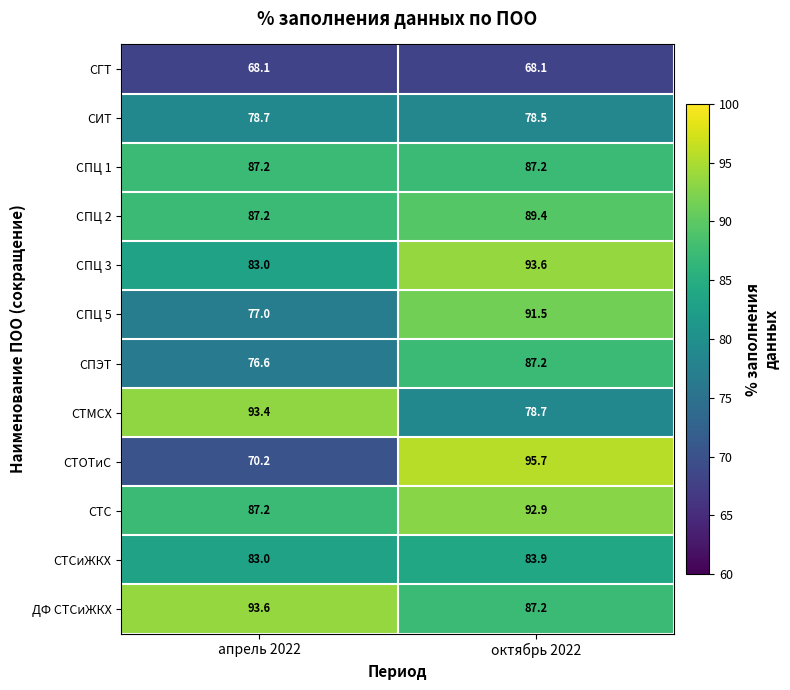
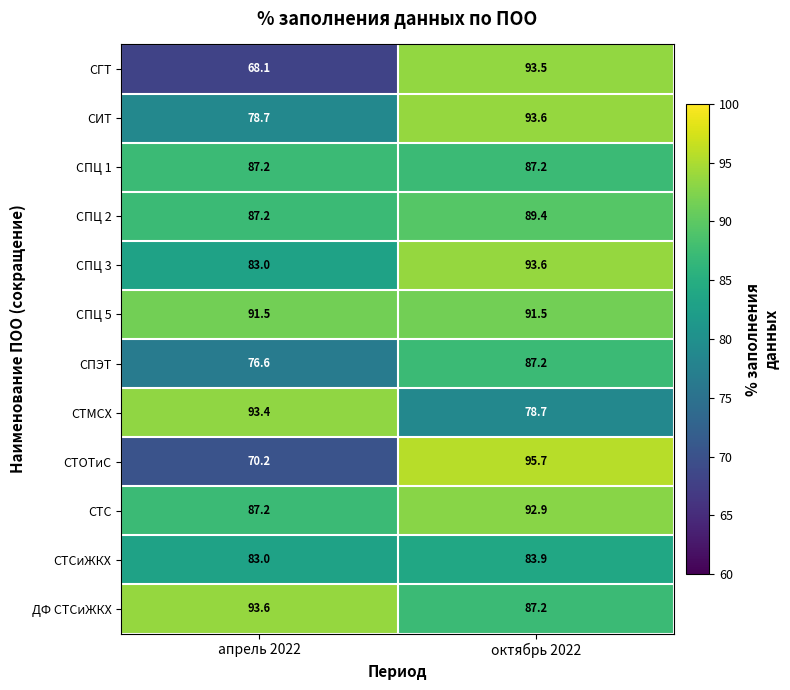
  {
    "СГТ": {
      "апрель 2022": 68.1,
-     "октябрь 2022": 68.1
+     "октябрь 2022": 93.5
    },
    "СИТ": {
      "апрель 2022": 78.7,
-     "октябрь 2022": 78.5
+     "октябрь 2022": 93.6
    },
    "СПЦ 1": {
      "апрель 2022": 87.2,
      "октябрь 2022": 87.2
    },
    "СПЦ 2": {
      "апрель 2022": 87.2,
      "октябрь 2022": 89.4
    },
    "СПЦ 3": {
      "апрель 2022": 83.0,
      "октябрь 2022": 93.6
    },
    "СПЦ 5": {
-     "апрель 2022": 77.0,
+     "апрель 2022": 91.5,
      "октябрь 2022": 91.5
    },
    "СПЭТ": {
      "апрель 2022": 76.6,
      "октябрь 2022": 87.2
    },
    "СТМСХ": {
      "апрель 2022": 93.4,
      "октябрь 2022": 78.7
    },
    "СТОТиС": {
      "апрель 2022": 70.2,
      "октябрь 2022": 95.7
    },
    "СТС": {
      "апрель 2022": 87.2,
      "октябрь 2022": 92.9
    },
    "СТСиЖКХ": {
      "апрель 2022": 83.0,
      "октябрь 2022": 83.9
    },
    "ДФ СТСиЖКХ": {
      "апрель 2022": 93.6,
      "октябрь 2022": 87.2
    }
  }
